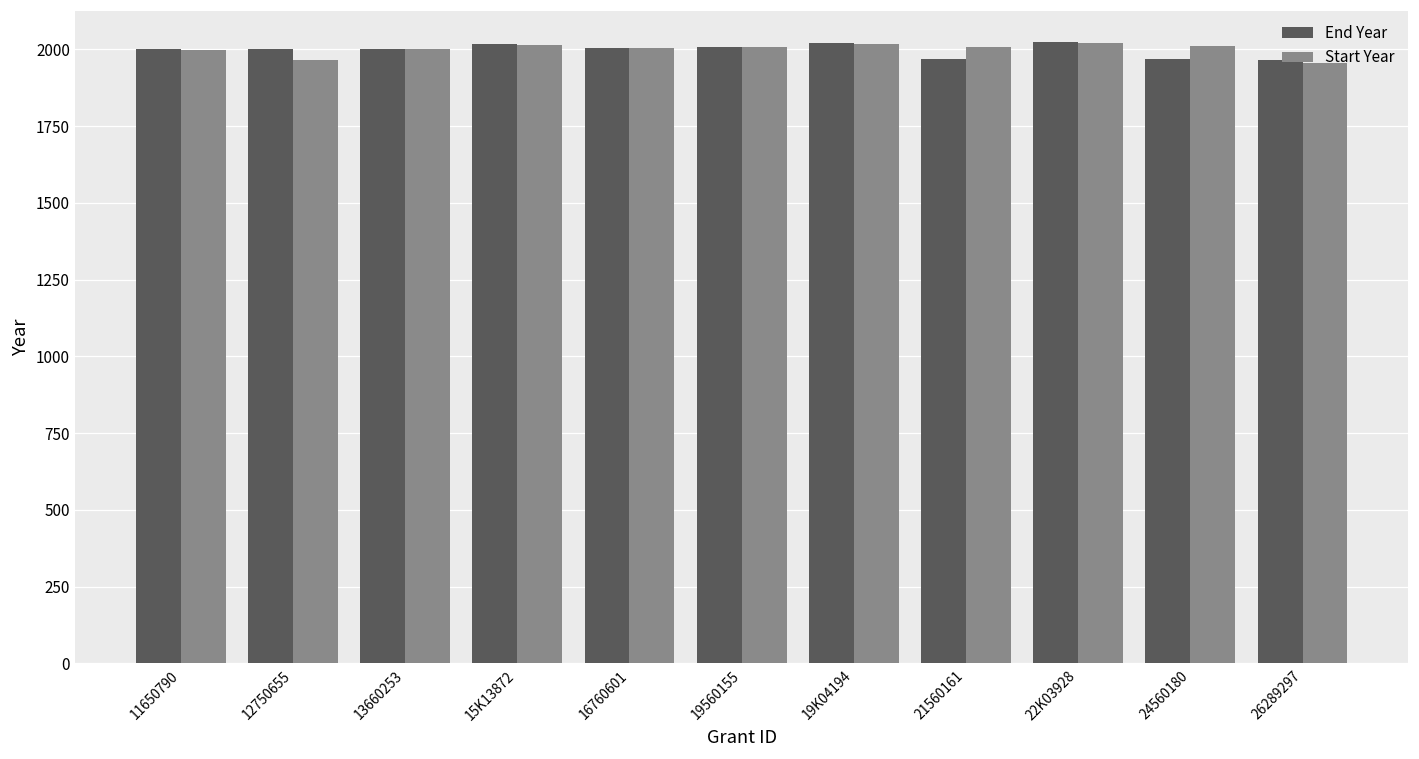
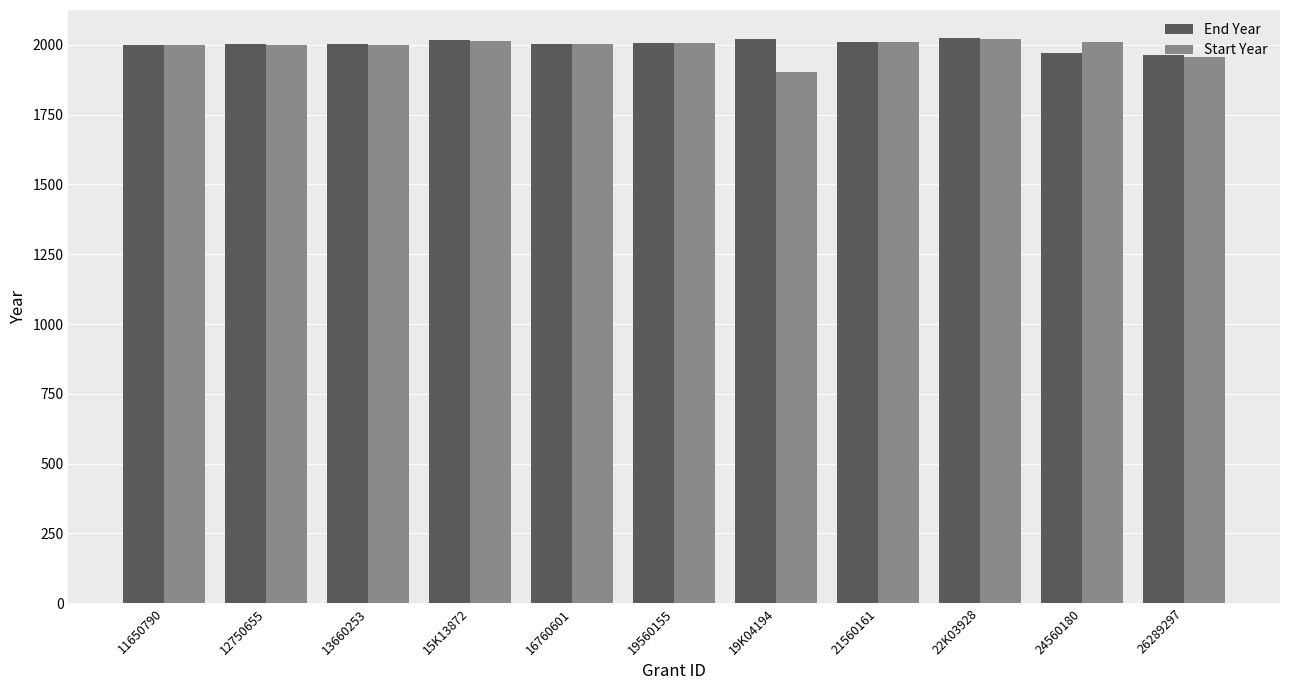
  {
    "End Year": {
      "11650790": 2000,
      "12750655": 2000,
      "13660253": 2000,
      "15K13872": 2020,
      "16760601": 2010,
      "19560155": 2010,
      "19K04194": 2020,
-     "21560161": 1970,
+     "21560161": 2010,
      "22K03928": 2020,
      "24560180": 1970,
      "26289297": 1960
    },
    "Start Year": {
      "11650790": 2000,
-     "12750655": 1970,
+     "12750655": 2000,
      "13660253": 2000,
      "15K13872": 2020,
      "16760601": 2000,
      "19560155": 2010,
-     "19K04194": 2020,
+     "19K04194": 1900,
      "21560161": 2010,
      "22K03928": 2020,
      "24560180": 2010,
      "26289297": 1960
    }
  }
